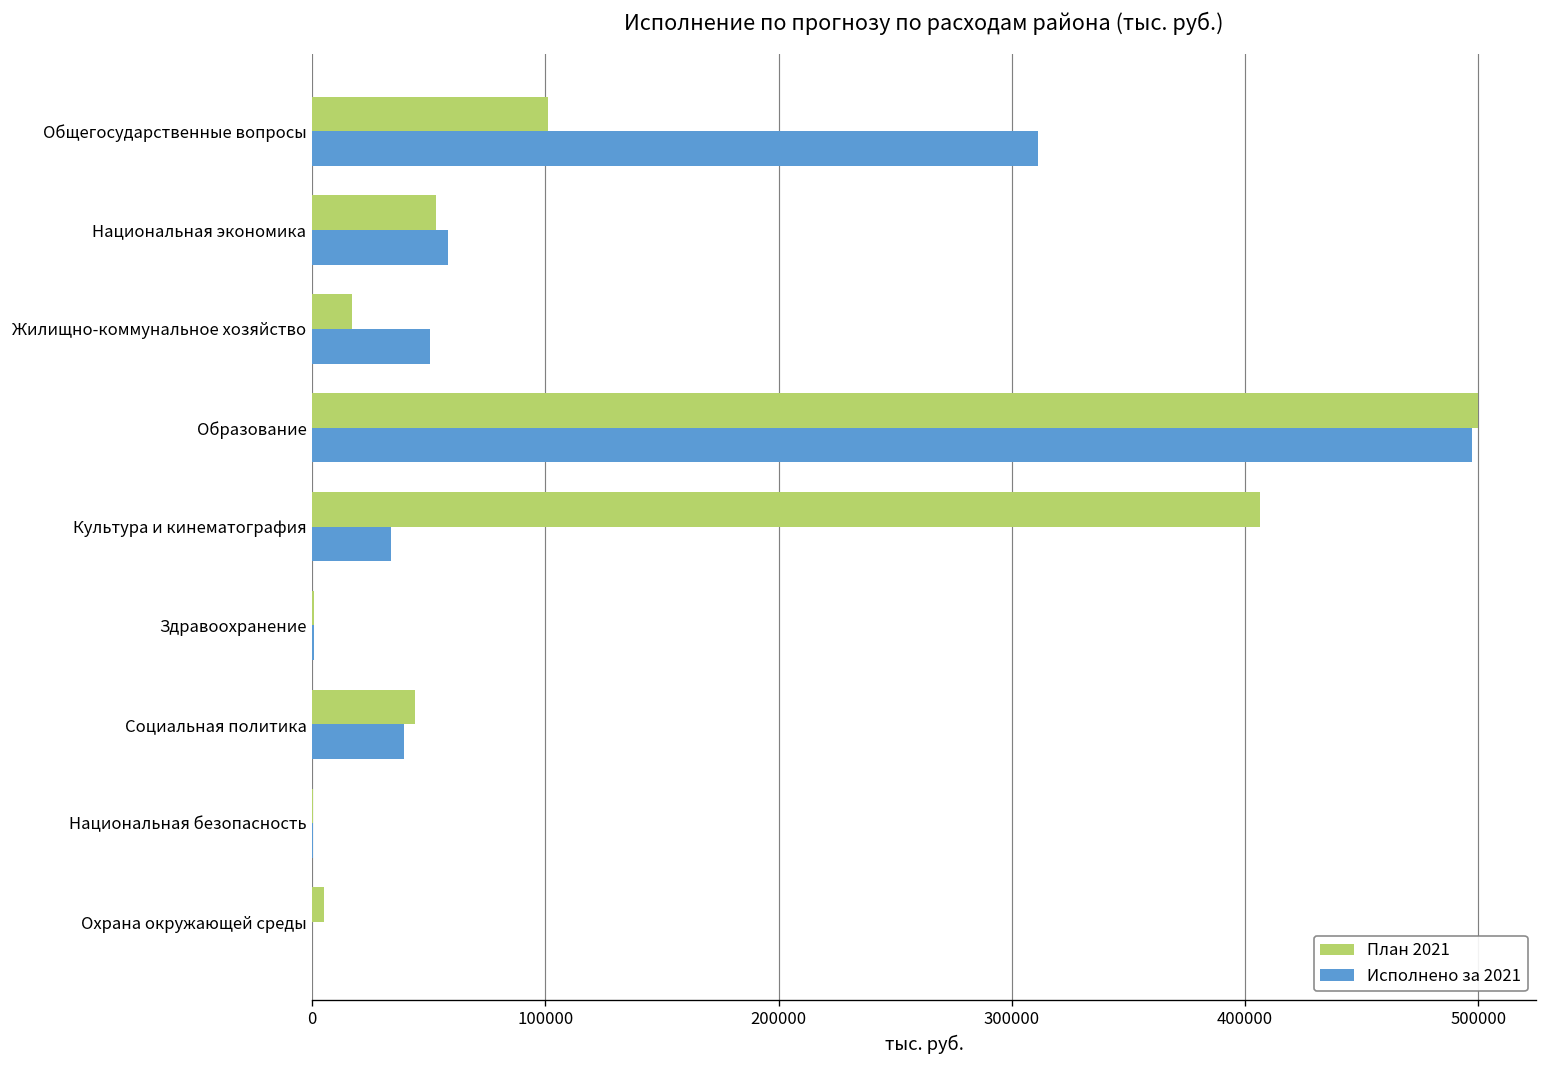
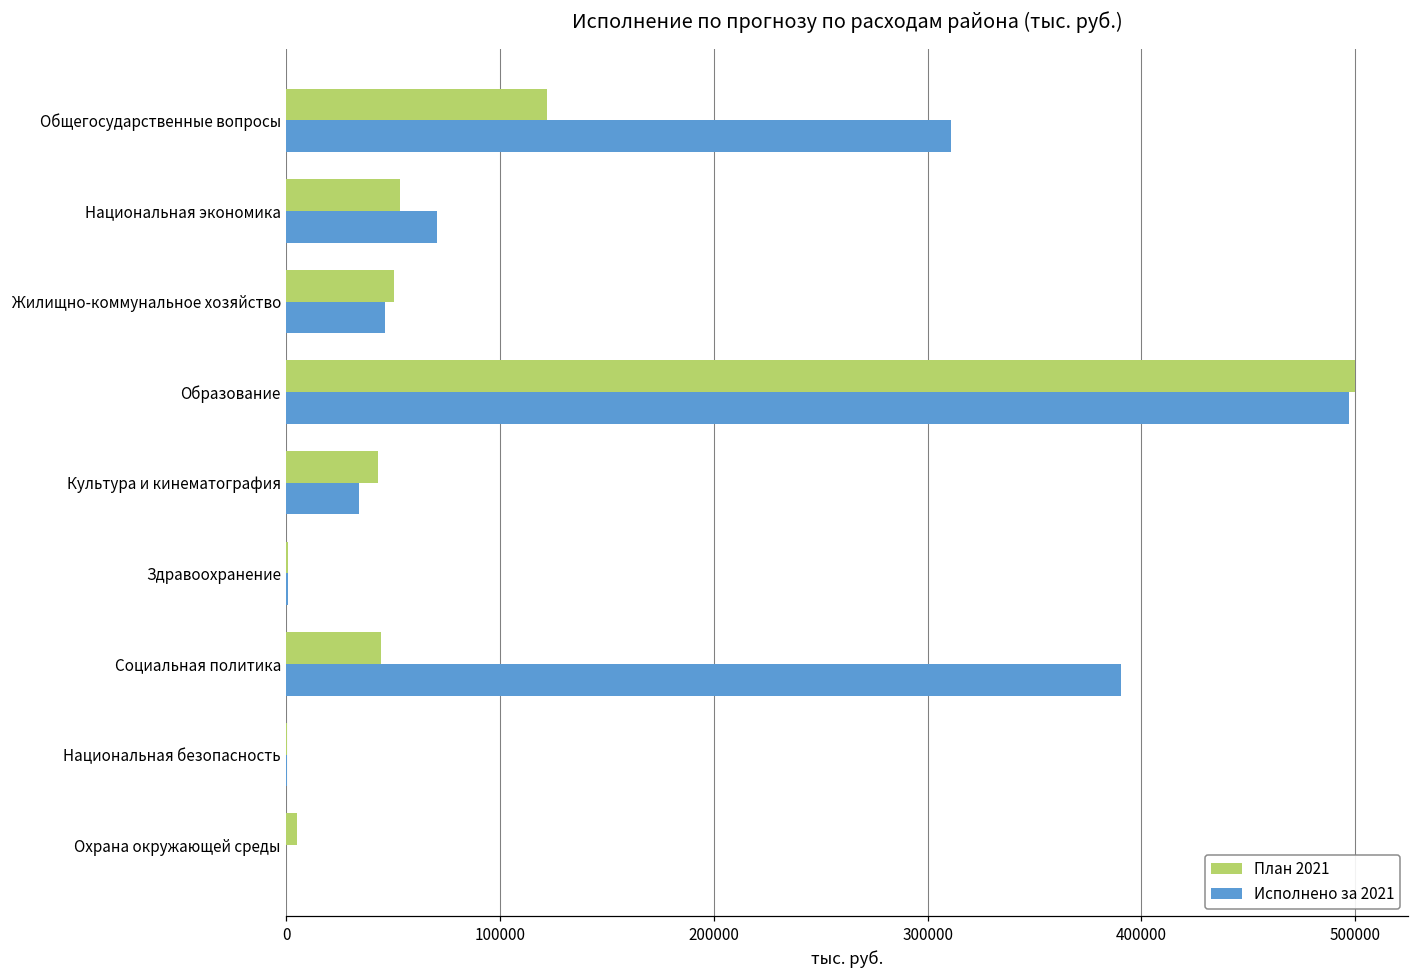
  {
    "План 2021": {
-     "Общегосударственные вопросы": 101000,
+     "Общегосударственные вопросы": 122000,
      "Национальная экономика": 53000,
-     "Жилищно-коммунальное хозяйство": 17000,
+     "Жилищно-коммунальное хозяйство": 51000,
      "Образование": 500000,
-     "Культура и кинематография": 406000,
+     "Культура и кинематография": 43000,
      "Социальная политика": 44000,
      "Охрана окружающей среды": 5000
    },
    "Исполнено за 2021": {
      "Общегосударственные вопросы": 311000,
-     "Национальная экономика": 58000,
-     "Жилищно-коммунальное хозяйство": 51000,
+     "Национальная экономика": 70000,
+     "Жилищно-коммунальное хозяйство": 46000,
      "Образование": 497000,
      "Культура и кинематография": 34000,
-     "Социальная политика": 39000
+     "Социальная политика": 391000
    }
  }
